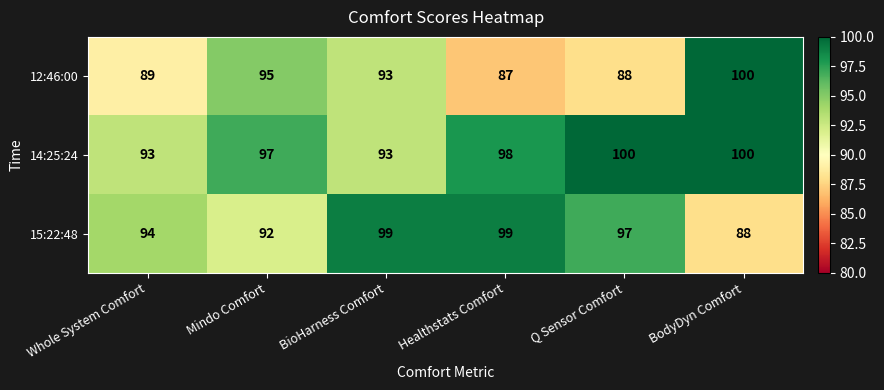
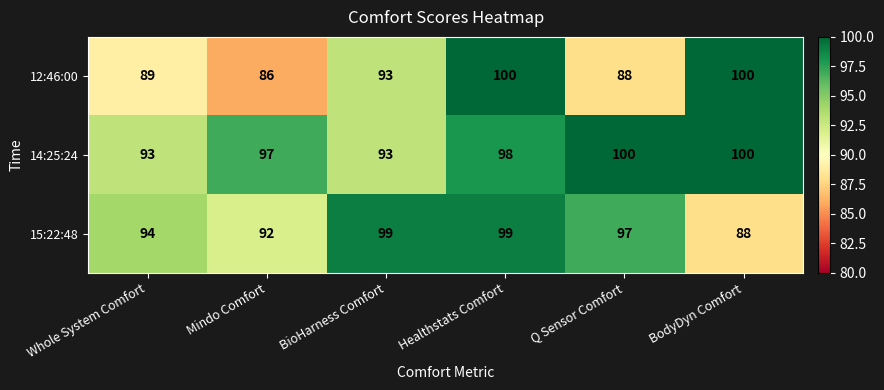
  {
    "12:46:00": {
      "Whole System Comfort": 89,
-     "Mindo Comfort": 95,
+     "Mindo Comfort": 86,
      "BioHarness Comfort": 93,
-     "Healthstats Comfort": 87,
+     "Healthstats Comfort": 100,
      "Q Sensor Comfort": 88,
      "BodyDyn Comfort": 100
    },
    "14:25:24": {
      "Whole System Comfort": 93,
      "Mindo Comfort": 97,
      "BioHarness Comfort": 93,
      "Healthstats Comfort": 98,
      "Q Sensor Comfort": 100,
      "BodyDyn Comfort": 100
    },
    "15:22:48": {
      "Whole System Comfort": 94,
      "Mindo Comfort": 92,
      "BioHarness Comfort": 99,
      "Healthstats Comfort": 99,
      "Q Sensor Comfort": 97,
      "BodyDyn Comfort": 88
    }
  }
